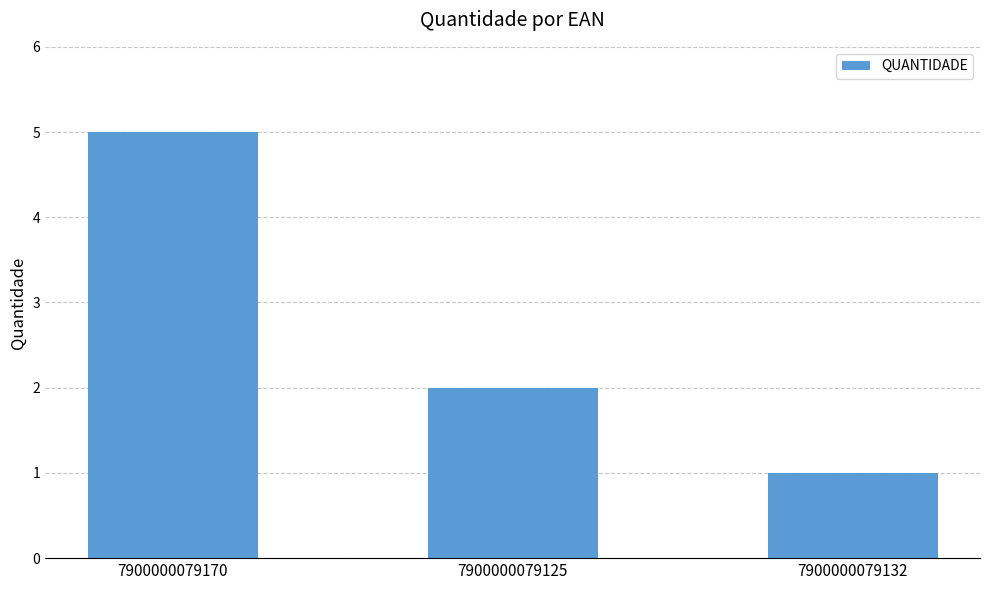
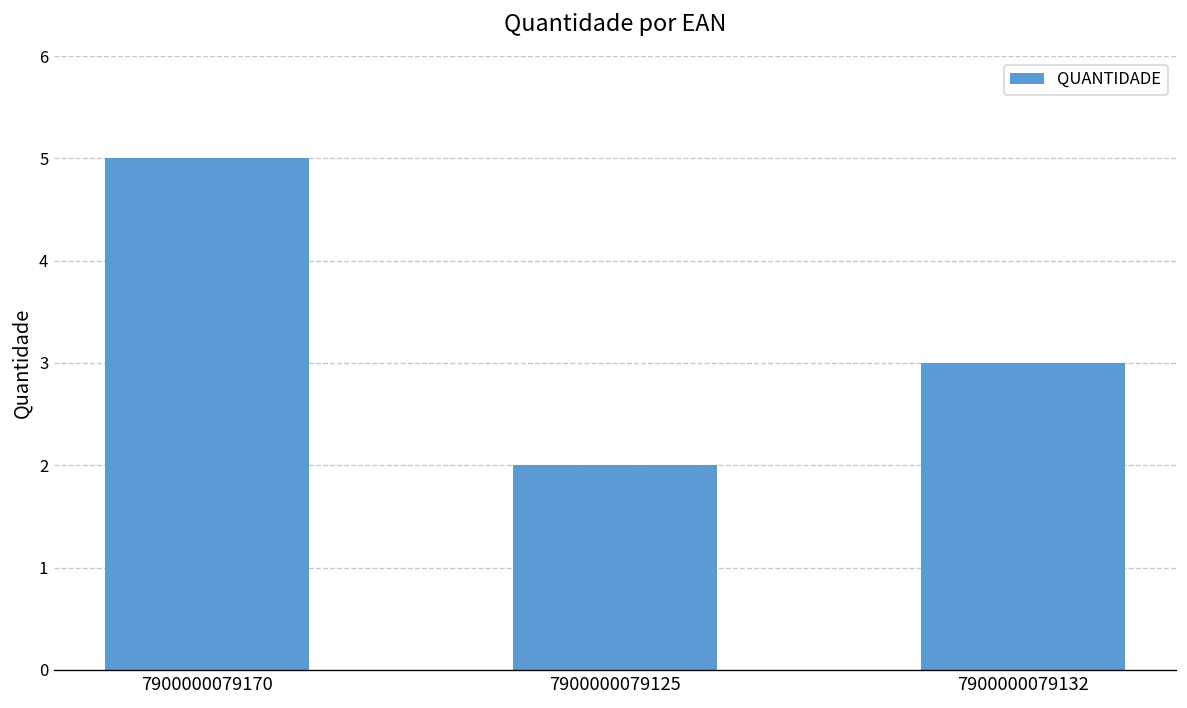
  {
    "7900000079170": 5,
    "7900000079125": 2,
-   "7900000079132": 1
+   "7900000079132": 3
  }
